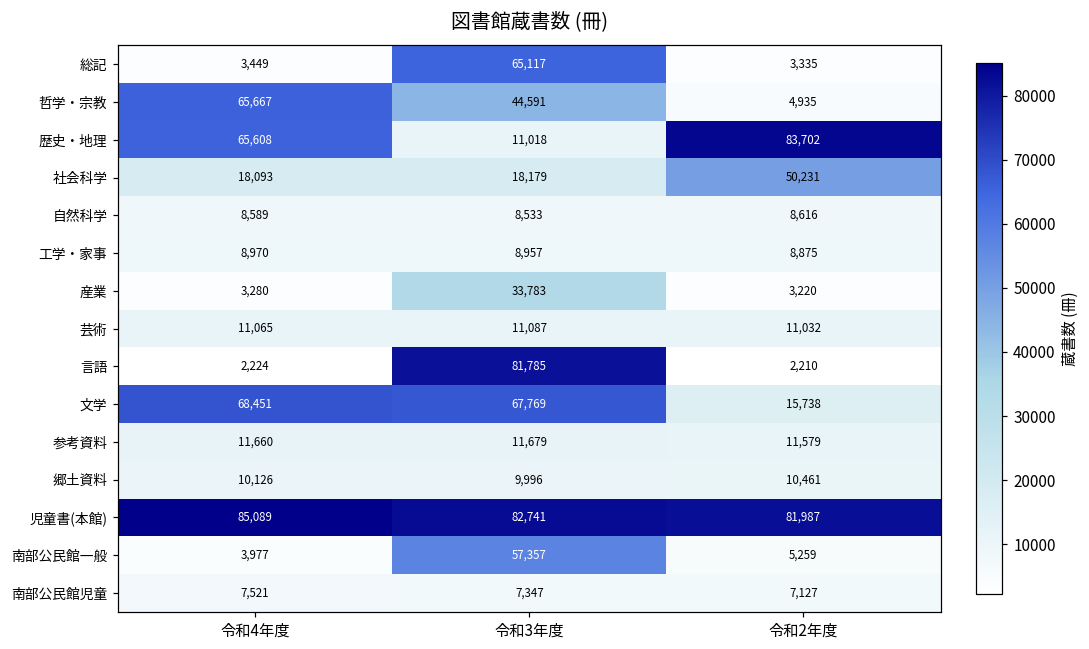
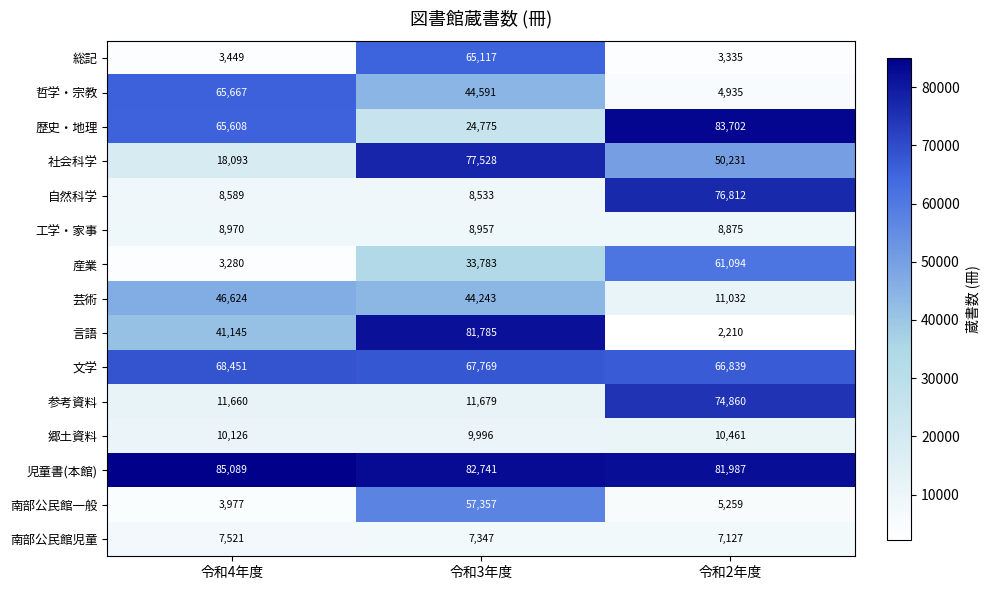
  {
    "総記": {
      "令和4年度": "3,449",
      "令和3年度": "65,117",
      "令和2年度": "3,335"
    },
    "哲学・宗教": {
      "令和4年度": "65,667",
      "令和3年度": "44,591",
      "令和2年度": "4,935"
    },
    "歴史・地理": {
      "令和4年度": "65,608",
-     "令和3年度": "11,018",
+     "令和3年度": "24,775",
      "令和2年度": "83,702"
    },
    "社会科学": {
      "令和4年度": "18,093",
-     "令和3年度": "18,179",
+     "令和3年度": "77,528",
      "令和2年度": "50,231"
    },
    "自然科学": {
      "令和4年度": "8,589",
      "令和3年度": "8,533",
-     "令和2年度": "8,616"
+     "令和2年度": "76,812"
    },
    "工学・家事": {
      "令和4年度": "8,970",
      "令和3年度": "8,957",
      "令和2年度": "8,875"
    },
    "産業": {
      "令和4年度": "3,280",
      "令和3年度": "33,783",
-     "令和2年度": "3,220"
+     "令和2年度": "61,094"
    },
    "芸術": {
-     "令和4年度": "11,065",
-     "令和3年度": "11,087",
+     "令和4年度": "46,624",
+     "令和3年度": "44,243",
      "令和2年度": "11,032"
    },
    "言語": {
-     "令和4年度": "2,224",
+     "令和4年度": "41,145",
      "令和3年度": "81,785",
      "令和2年度": "2,210"
    },
    "文学": {
      "令和4年度": "68,451",
      "令和3年度": "67,769",
-     "令和2年度": "15,738"
+     "令和2年度": "66,839"
    },
    "参考資料": {
      "令和4年度": "11,660",
      "令和3年度": "11,679",
-     "令和2年度": "11,579"
+     "令和2年度": "74,860"
    },
    "郷土資料": {
      "令和4年度": "10,126",
      "令和3年度": "9,996",
      "令和2年度": "10,461"
    },
    "児童書(本館)": {
      "令和4年度": "85,089",
      "令和3年度": "82,741",
      "令和2年度": "81,987"
    },
    "南部公民館一般": {
      "令和4年度": "3,977",
      "令和3年度": "57,357",
      "令和2年度": "5,259"
    },
    "南部公民館児童": {
      "令和4年度": "7,521",
      "令和3年度": "7,347",
      "令和2年度": "7,127"
    }
  }
